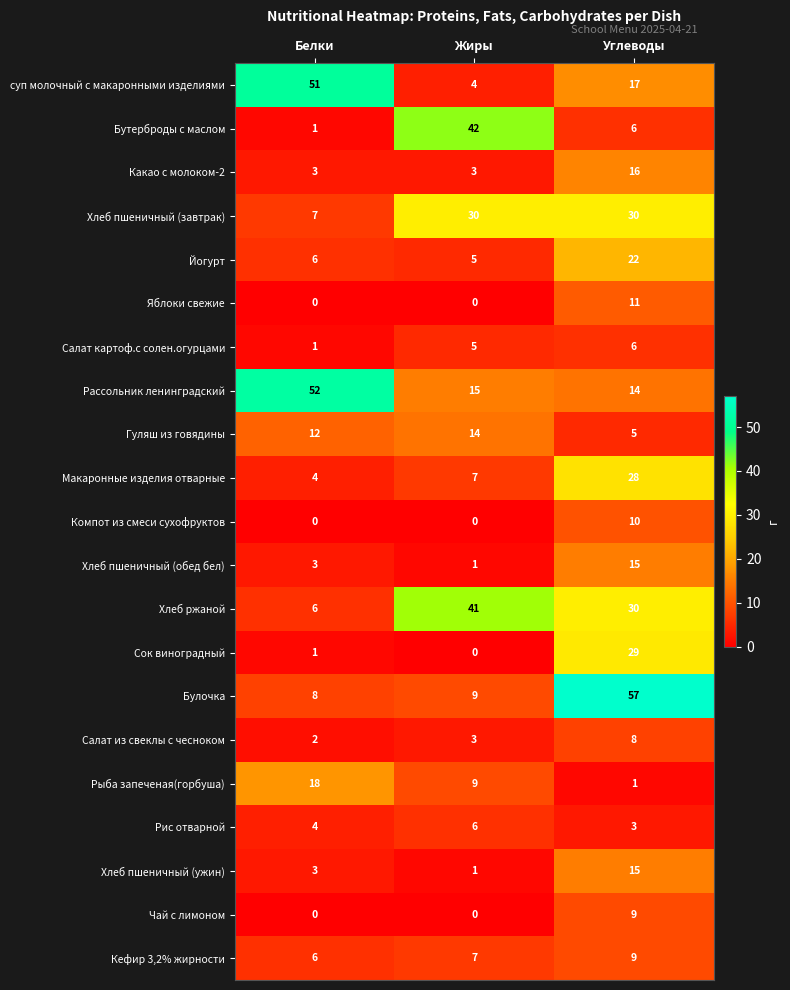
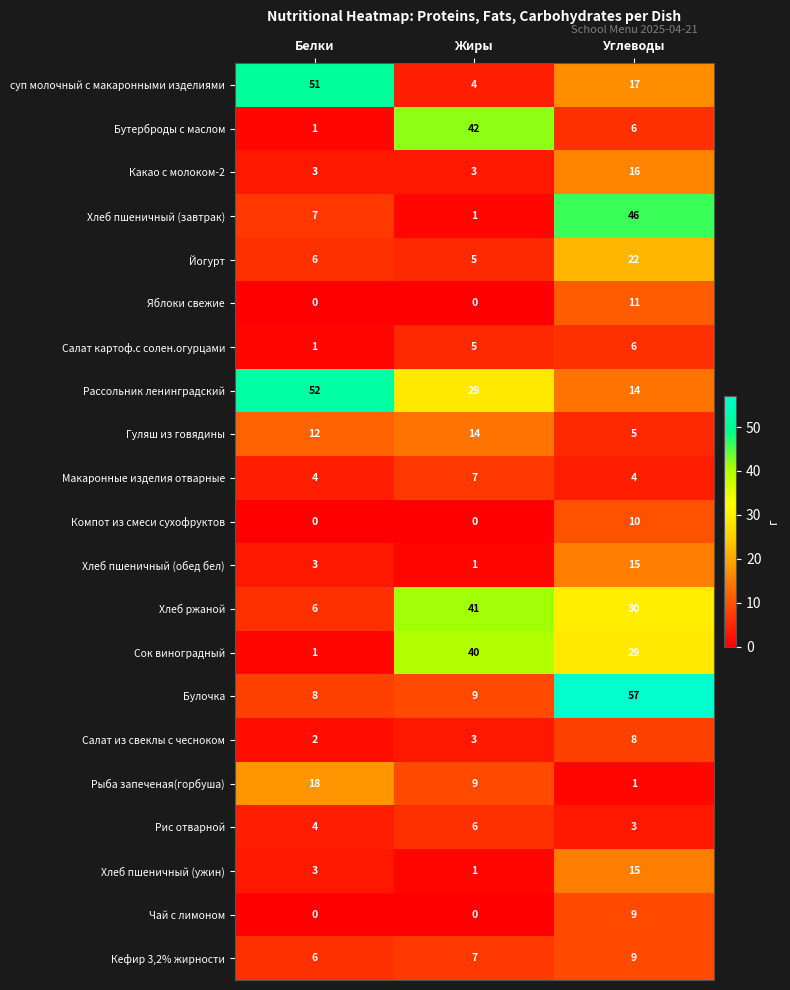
  {
    "суп молочный с макаронными изделиями": {
      "Белки": 51,
      "Жиры": 4,
      "Углеводы": 17
    },
    "Бутерброды с маслом": {
      "Белки": 1,
      "Жиры": 42,
      "Углеводы": 6
    },
    "Какао с молоком-2": {
      "Белки": 3,
      "Жиры": 3,
      "Углеводы": 16
    },
    "Хлеб пшеничный (завтрак)": {
      "Белки": 7,
-     "Жиры": 30,
-     "Углеводы": 30
+     "Жиры": 1,
+     "Углеводы": 46
    },
    "Йогурт": {
      "Белки": 6,
      "Жиры": 5,
      "Углеводы": 22
    },
    "Яблоки свежие": {
      "Белки": 0,
      "Жиры": 0,
      "Углеводы": 11
    },
    "Салат картоф.с солен.огурцами": {
      "Белки": 1,
      "Жиры": 5,
      "Углеводы": 6
    },
    "Рассольник ленинградский": {
      "Белки": 52,
-     "Жиры": 15,
+     "Жиры": 29,
      "Углеводы": 14
    },
    "Гуляш из говядины": {
      "Белки": 12,
      "Жиры": 14,
      "Углеводы": 5
    },
    "Макаронные изделия отварные": {
      "Белки": 4,
      "Жиры": 7,
-     "Углеводы": 28
+     "Углеводы": 4
    },
    "Компот из смеси сухофруктов": {
      "Белки": 0,
      "Жиры": 0,
      "Углеводы": 10
    },
    "Хлеб пшеничный (обед бел)": {
      "Белки": 3,
      "Жиры": 1,
      "Углеводы": 15
    },
    "Хлеб ржаной": {
      "Белки": 6,
      "Жиры": 41,
      "Углеводы": 30
    },
    "Сок виноградный": {
      "Белки": 1,
-     "Жиры": 0,
+     "Жиры": 40,
      "Углеводы": 29
    },
    "Булочка": {
      "Белки": 8,
      "Жиры": 9,
      "Углеводы": 57
    },
    "Салат из свеклы с чесноком": {
      "Белки": 2,
      "Жиры": 3,
      "Углеводы": 8
    },
    "Рыба запеченая(горбуша)": {
      "Белки": 18,
      "Жиры": 9,
      "Углеводы": 1
    },
    "Рис отварной": {
      "Белки": 4,
      "Жиры": 6,
      "Углеводы": 3
    },
    "Хлеб пшеничный (ужин)": {
      "Белки": 3,
      "Жиры": 1,
      "Углеводы": 15
    },
    "Чай с лимоном": {
      "Белки": 0,
      "Жиры": 0,
      "Углеводы": 9
    },
    "Кефир 3,2% жирности": {
      "Белки": 6,
      "Жиры": 7,
      "Углеводы": 9
    }
  }
